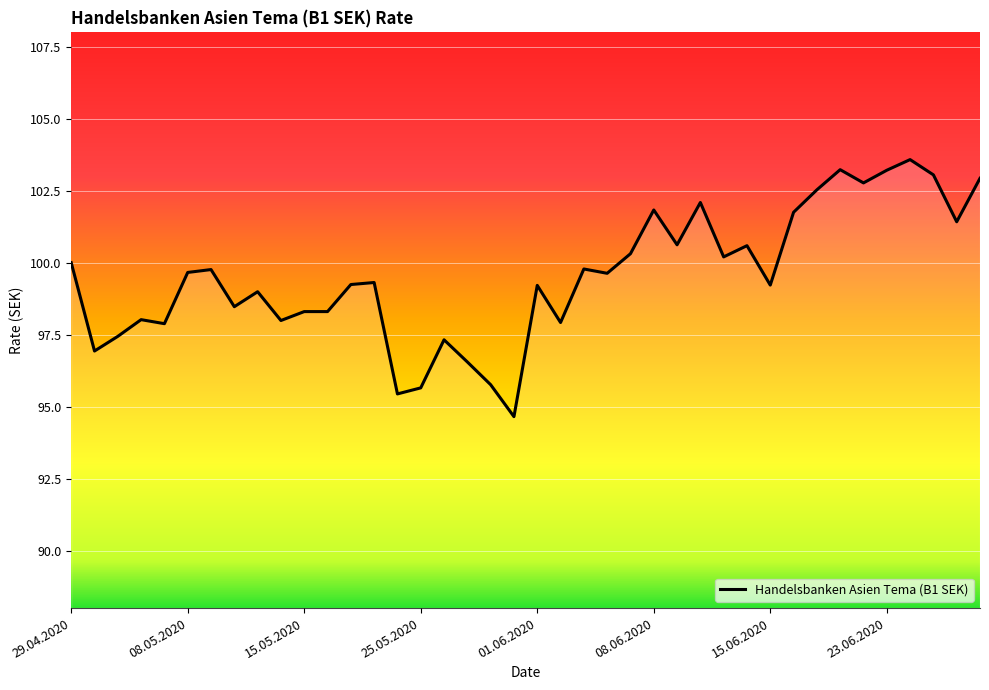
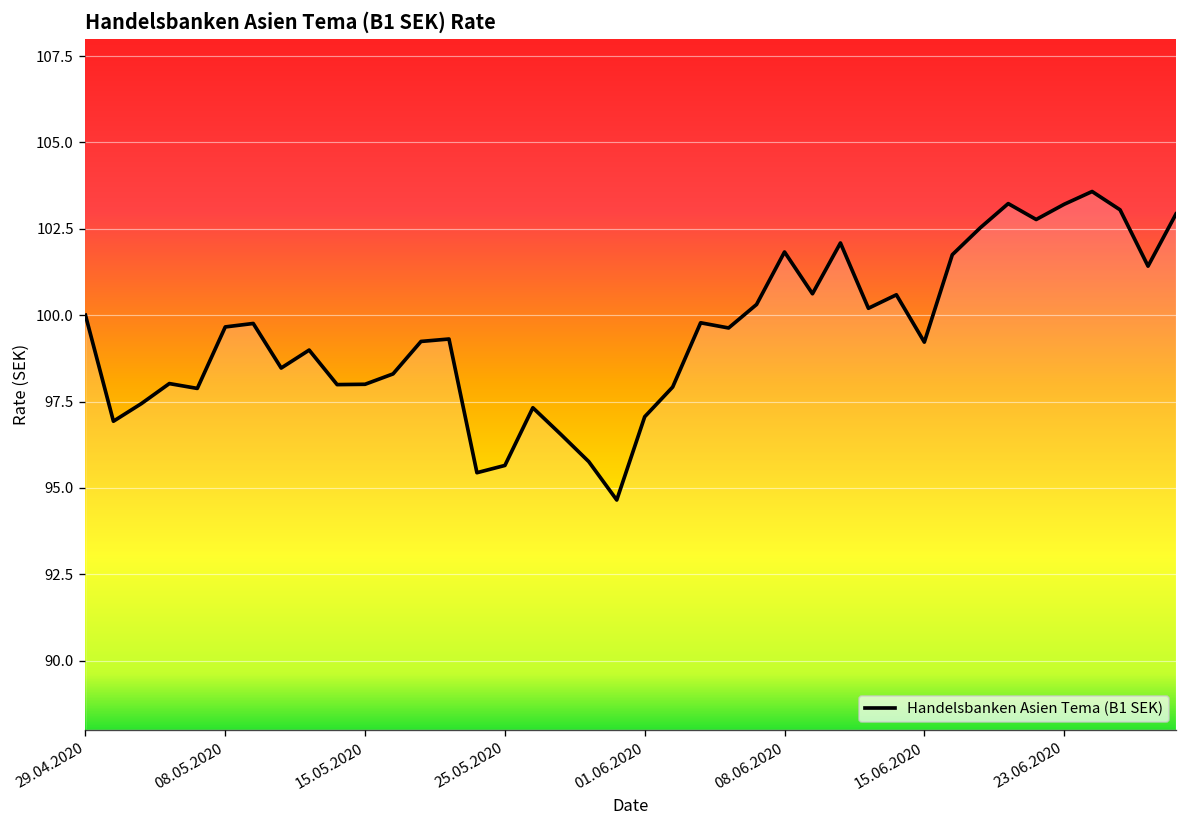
  {
    "29.04.2020": 100.0,
    "08.05.2020": 99.7,
-   "15.05.2020": 98.3,
+   "15.05.2020": 98.0,
    "25.05.2020": 95.7,
-   "01.06.2020": 99.2,
+   "01.06.2020": 97.1,
    "08.06.2020": 101.8,
    "15.06.2020": 99.2,
    "23.06.2020": 103.2
  }
